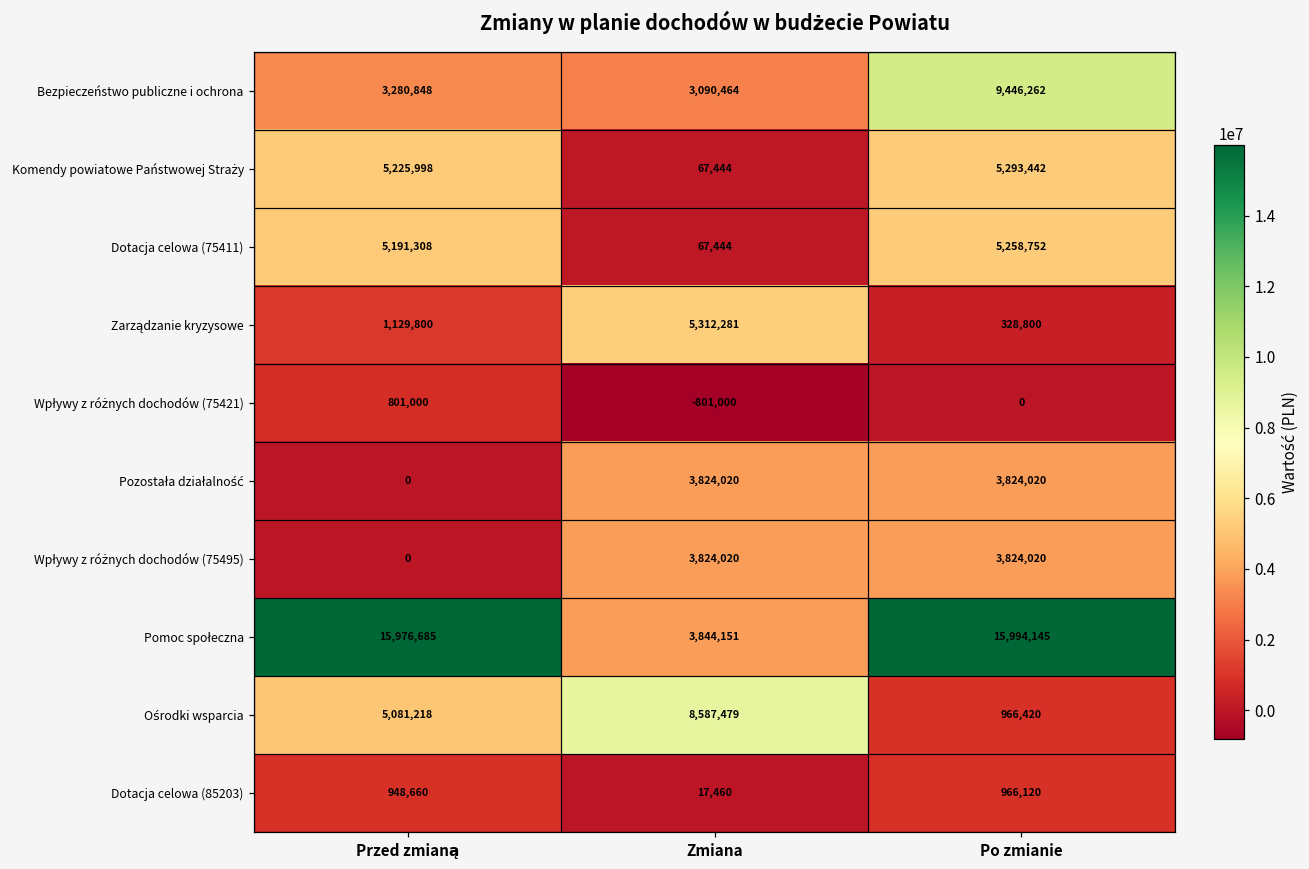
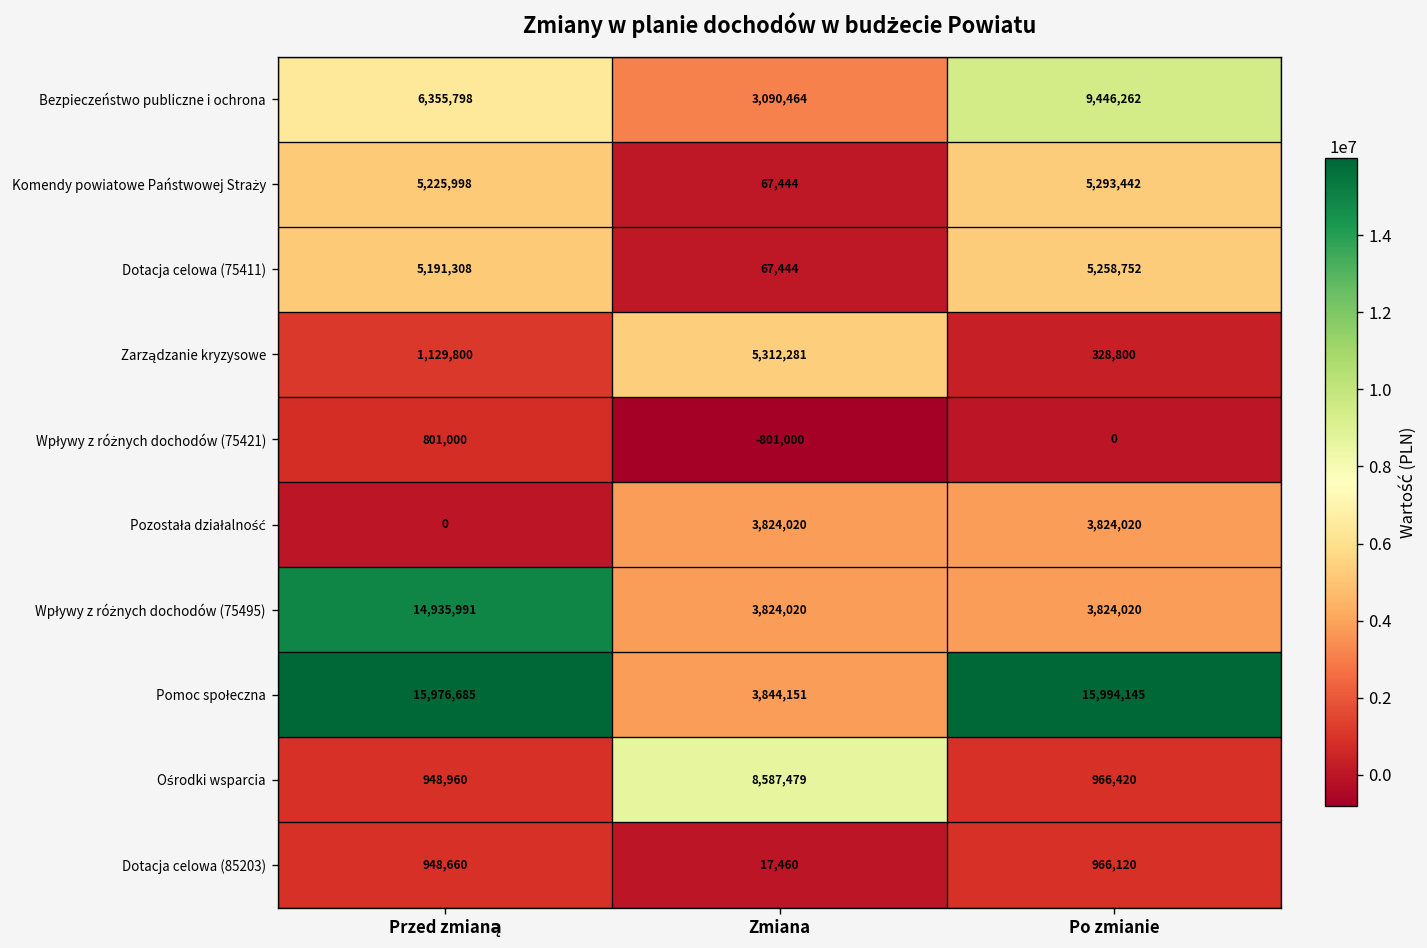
  {
    "Bezpieczeństwo publiczne i ochrona": {
-     "Przed zmianą": "3,280,848",
+     "Przed zmianą": "6,355,798",
      "Zmiana": "3,090,464",
      "Po zmianie": "9,446,262"
    },
    "Komendy powiatowe Państwowej Straży": {
      "Przed zmianą": "5,225,998",
      "Zmiana": "67,444",
      "Po zmianie": "5,293,442"
    },
    "Dotacja celowa (75411)": {
      "Przed zmianą": "5,191,308",
      "Zmiana": "67,444",
      "Po zmianie": "5,258,752"
    },
    "Zarządzanie kryzysowe": {
      "Przed zmianą": "1,129,800",
      "Zmiana": "5,312,281",
      "Po zmianie": "328,800"
    },
    "Wpływy z różnych dochodów (75421)": {
      "Przed zmianą": "801,000",
      "Zmiana": "-801,000",
      "Po zmianie": "0"
    },
    "Pozostała działalność": {
      "Przed zmianą": "0",
      "Zmiana": "3,824,020",
      "Po zmianie": "3,824,020"
    },
    "Wpływy z różnych dochodów (75495)": {
-     "Przed zmianą": "0",
+     "Przed zmianą": "14,935,991",
      "Zmiana": "3,824,020",
      "Po zmianie": "3,824,020"
    },
    "Pomoc społeczna": {
      "Przed zmianą": "15,976,685",
      "Zmiana": "3,844,151",
      "Po zmianie": "15,994,145"
    },
    "Ośrodki wsparcia": {
-     "Przed zmianą": "5,081,218",
+     "Przed zmianą": "948,960",
      "Zmiana": "8,587,479",
      "Po zmianie": "966,420"
    },
    "Dotacja celowa (85203)": {
      "Przed zmianą": "948,660",
      "Zmiana": "17,460",
      "Po zmianie": "966,120"
    }
  }
